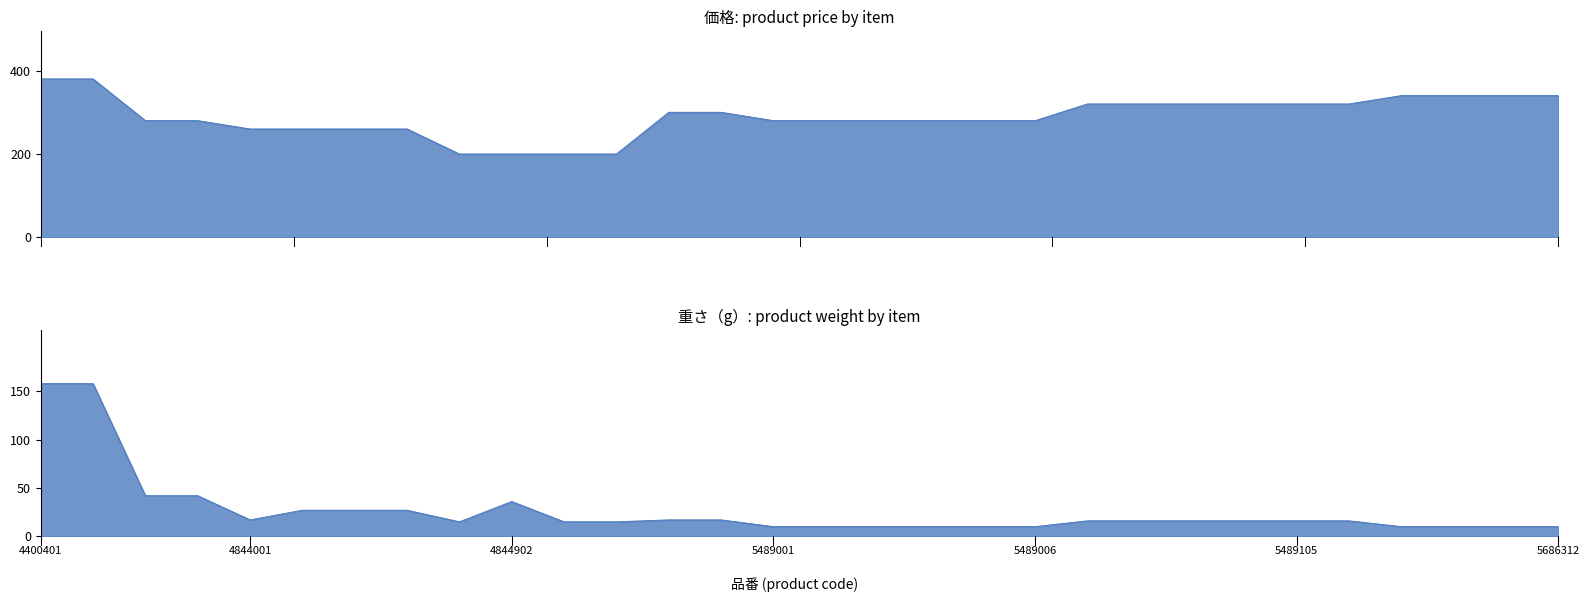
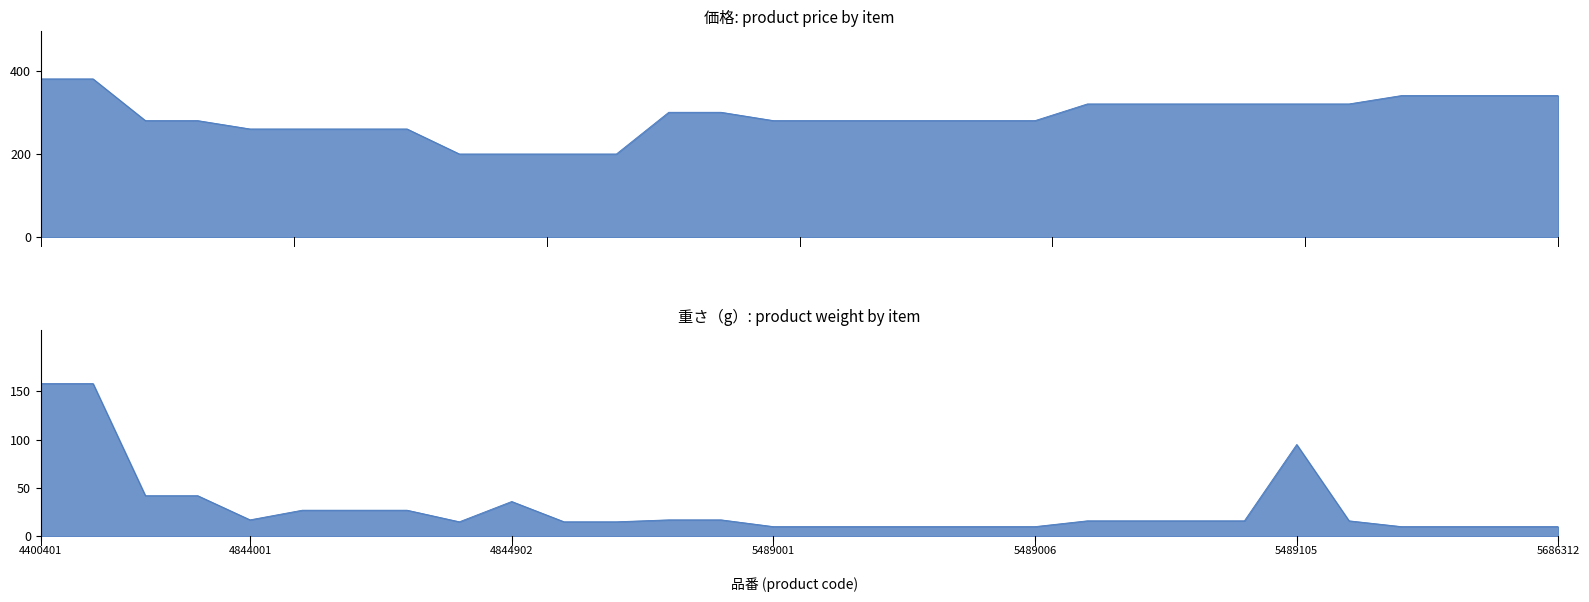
  {
    "重さ（g）: product weight by item": {
      "4400401": 160,
      "4844001": 20,
      "4844902": 40,
      "5489001": 10,
      "5489006": 10,
-     "5489105": 20,
+     "5489105": 100,
      "5686312": 10
    }
  }
